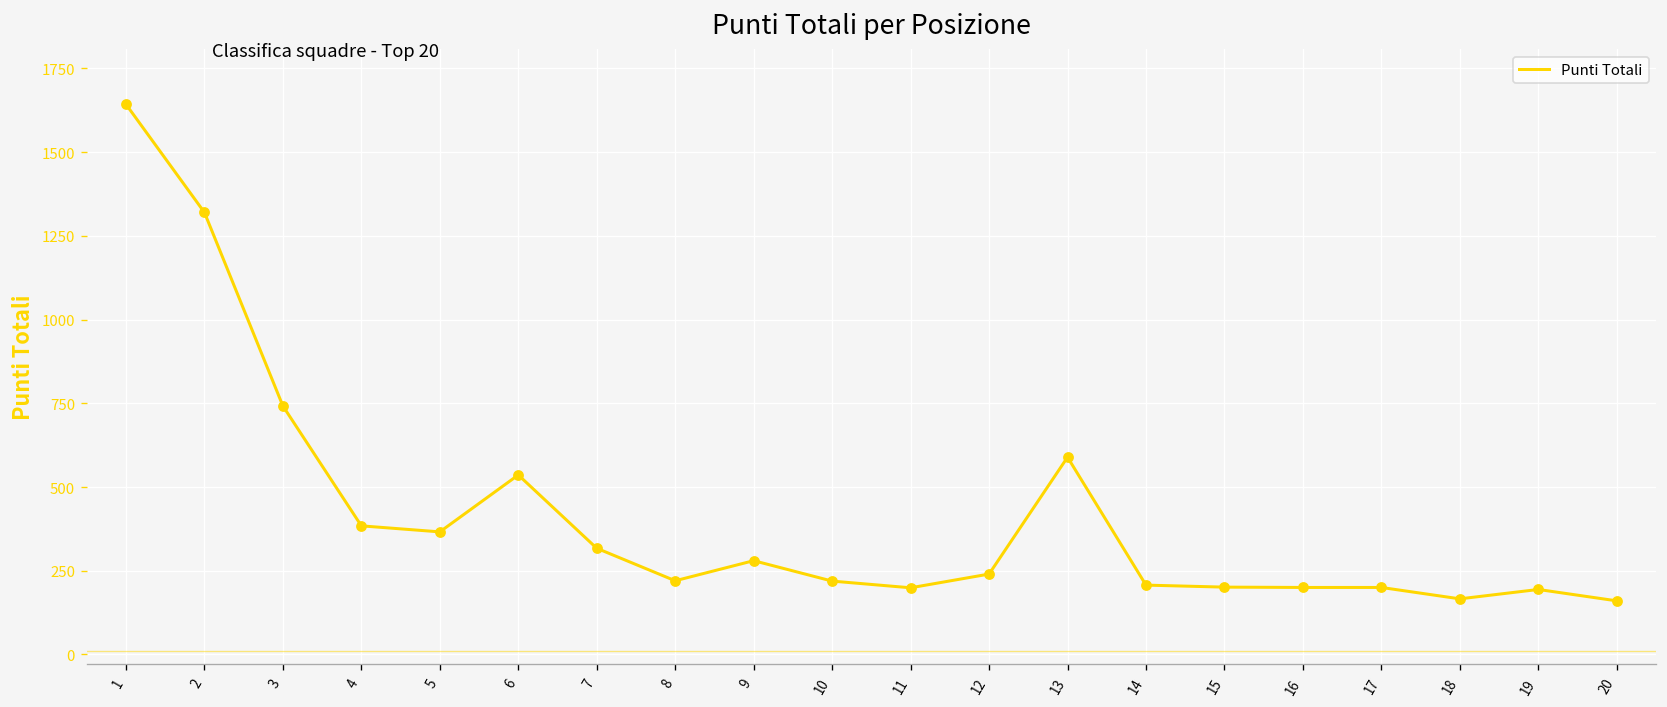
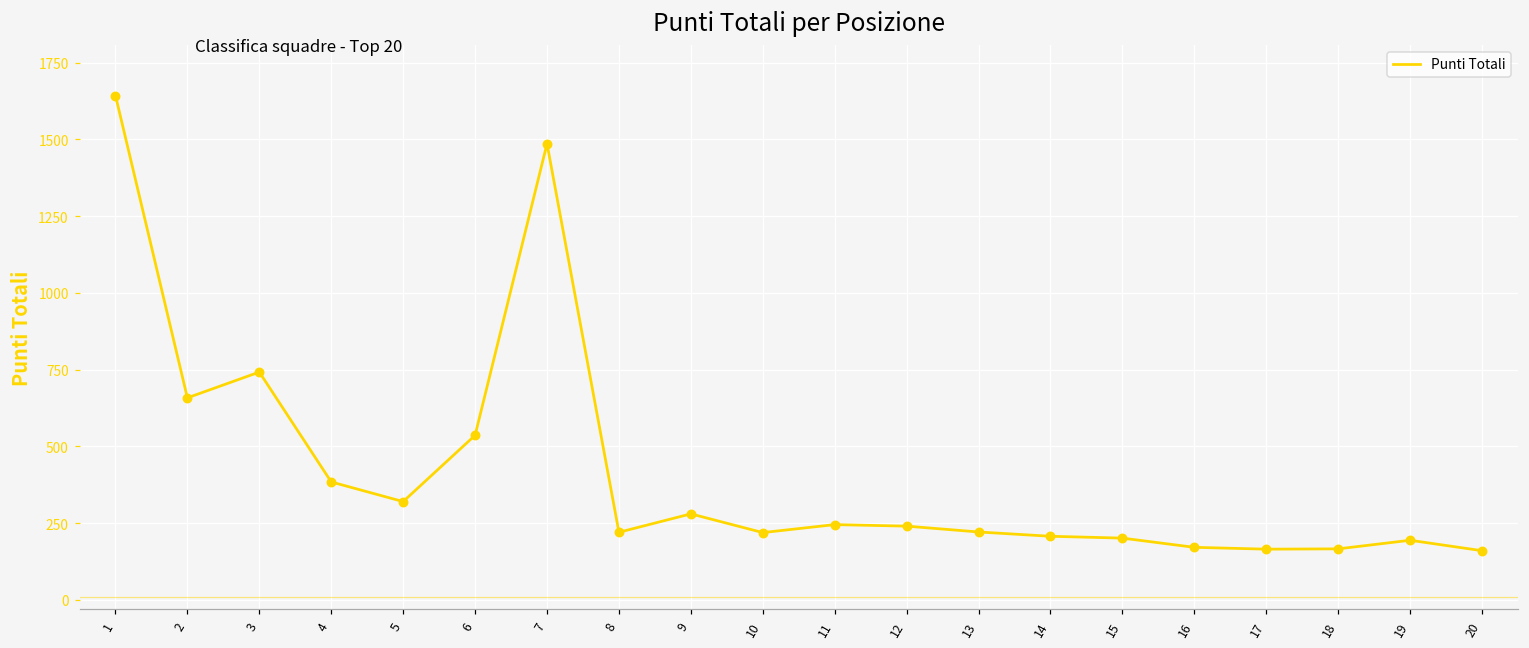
  {
    "1": 1640,
-   "2": 1320,
+   "2": 660,
    "3": 740,
    "4": 380,
-   "5": 370,
+   "5": 320,
    "6": 540,
-   "7": 320,
+   "7": 1490,
    "8": 220,
    "9": 280,
    "10": 220,
-   "11": 200,
+   "11": 250,
    "12": 240,
-   "13": 590,
+   "13": 220,
    "14": 210,
    "15": 200,
-   "16": 200,
-   "17": 200,
+   "16": 170,
+   "17": 170,
    "18": 170,
    "19": 190,
    "20": 160
  }
